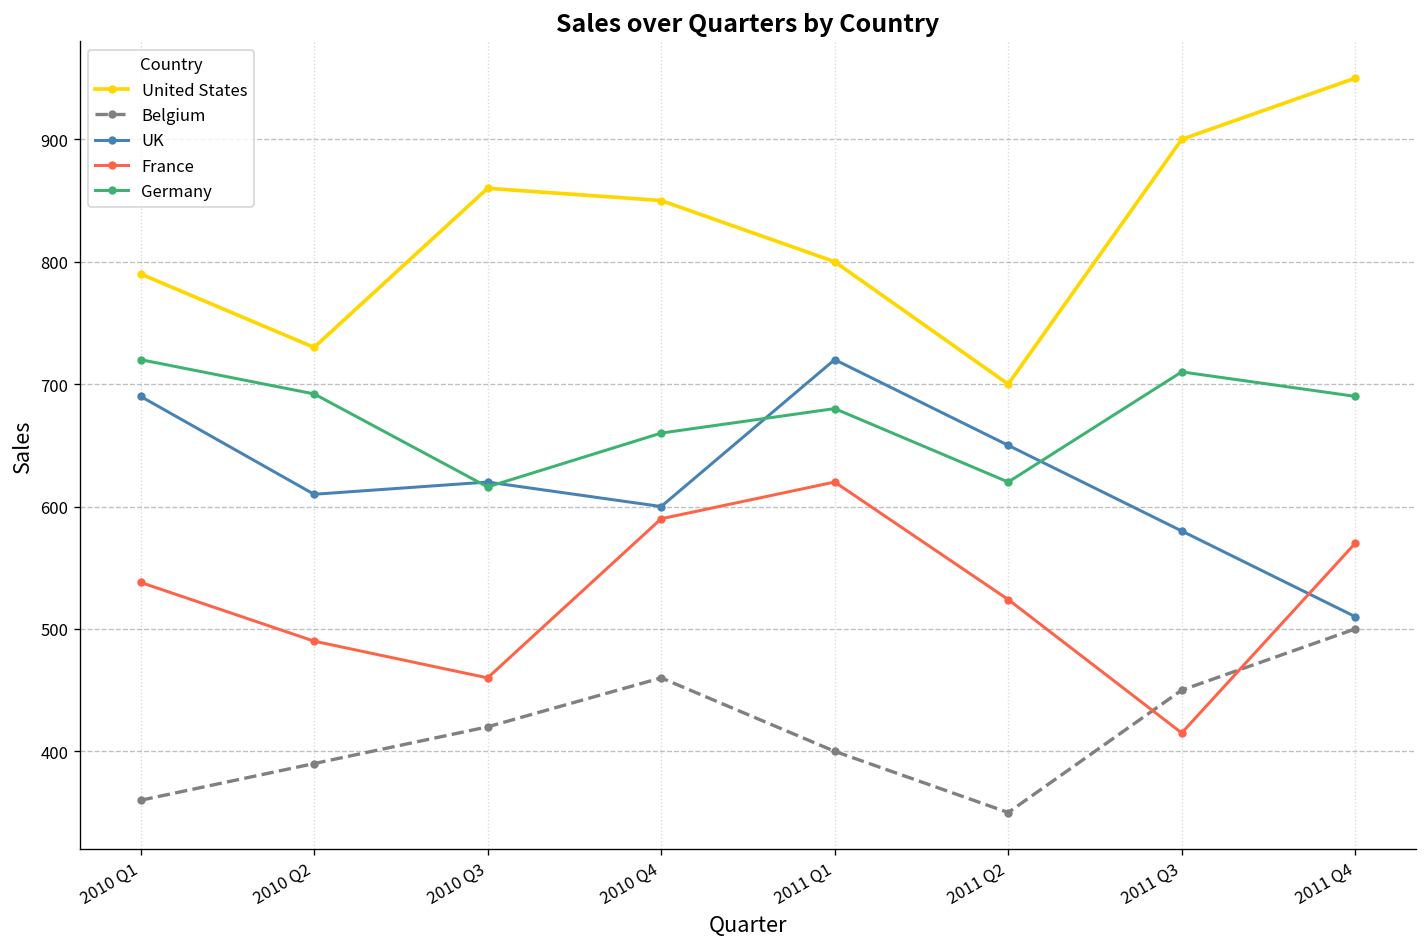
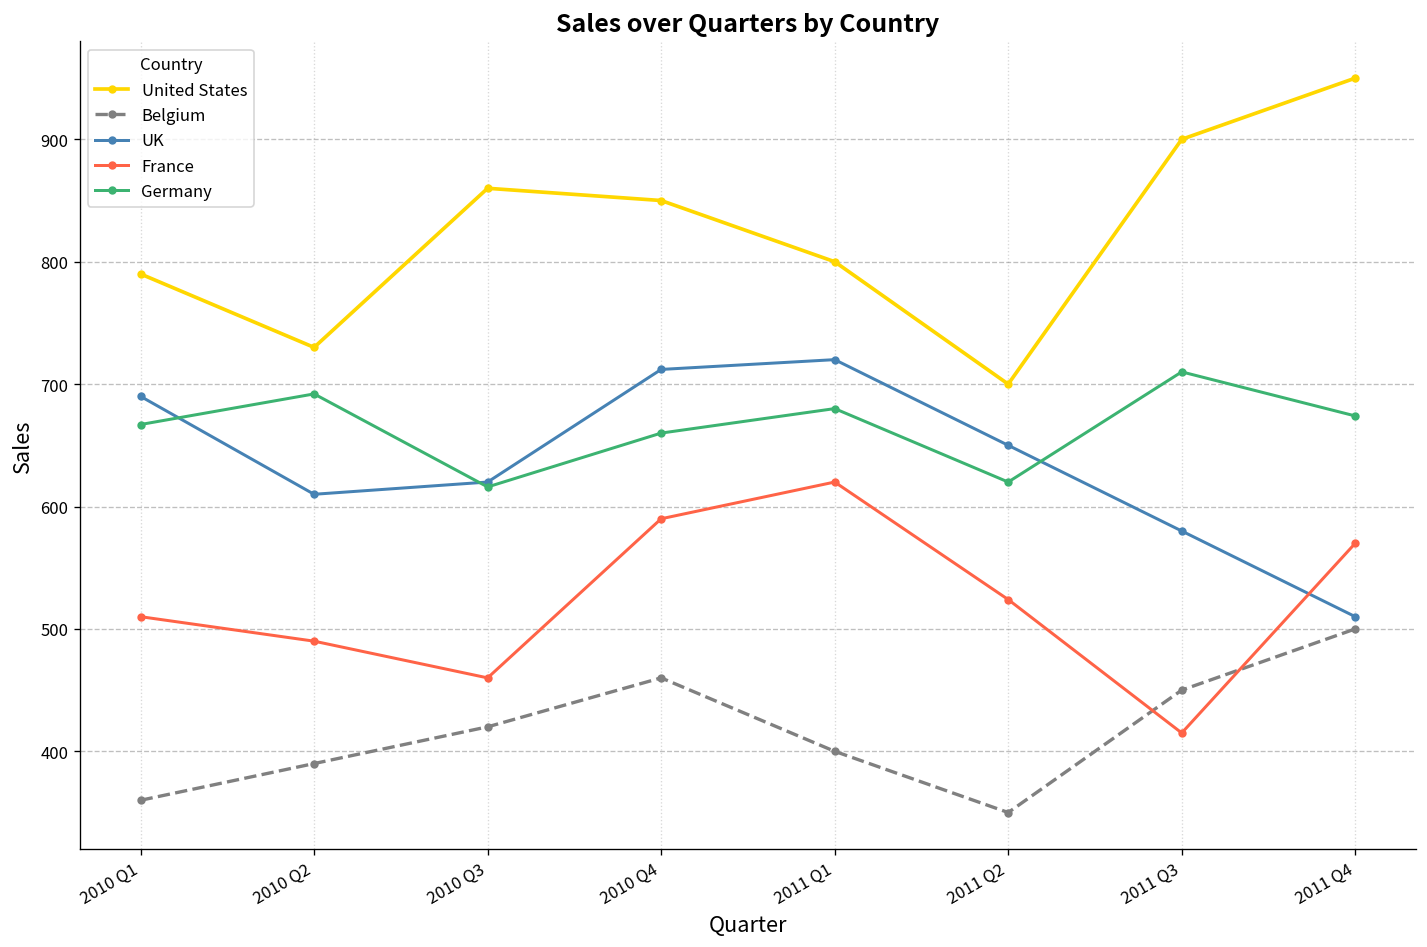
  {
    "United States": {
      "2010 Q1": 790,
      "2010 Q2": 730,
      "2010 Q3": 860,
      "2010 Q4": 850,
      "2011 Q1": 800,
      "2011 Q2": 700,
      "2011 Q3": 900,
      "2011 Q4": 950
    },
    "Belgium": {
      "2010 Q1": 360,
      "2010 Q2": 390,
      "2010 Q3": 420,
      "2010 Q4": 460,
      "2011 Q1": 400,
      "2011 Q2": 350,
      "2011 Q3": 450,
      "2011 Q4": 500
    },
    "UK": {
      "2010 Q1": 690,
      "2010 Q2": 610,
      "2010 Q3": 620,
-     "2010 Q4": 600,
+     "2010 Q4": 712,
      "2011 Q1": 720,
      "2011 Q2": 650,
      "2011 Q3": 580,
      "2011 Q4": 510
    },
    "France": {
-     "2010 Q1": 538,
+     "2010 Q1": 510,
      "2010 Q2": 490,
      "2010 Q3": 460,
      "2010 Q4": 590,
      "2011 Q1": 620,
      "2011 Q2": 524,
      "2011 Q3": 415,
      "2011 Q4": 570
    },
    "Germany": {
-     "2010 Q1": 720,
+     "2010 Q1": 667,
      "2010 Q2": 692,
      "2010 Q3": 616,
      "2010 Q4": 660,
      "2011 Q1": 680,
      "2011 Q2": 620,
      "2011 Q3": 710,
-     "2011 Q4": 690
+     "2011 Q4": 674
    }
  }
